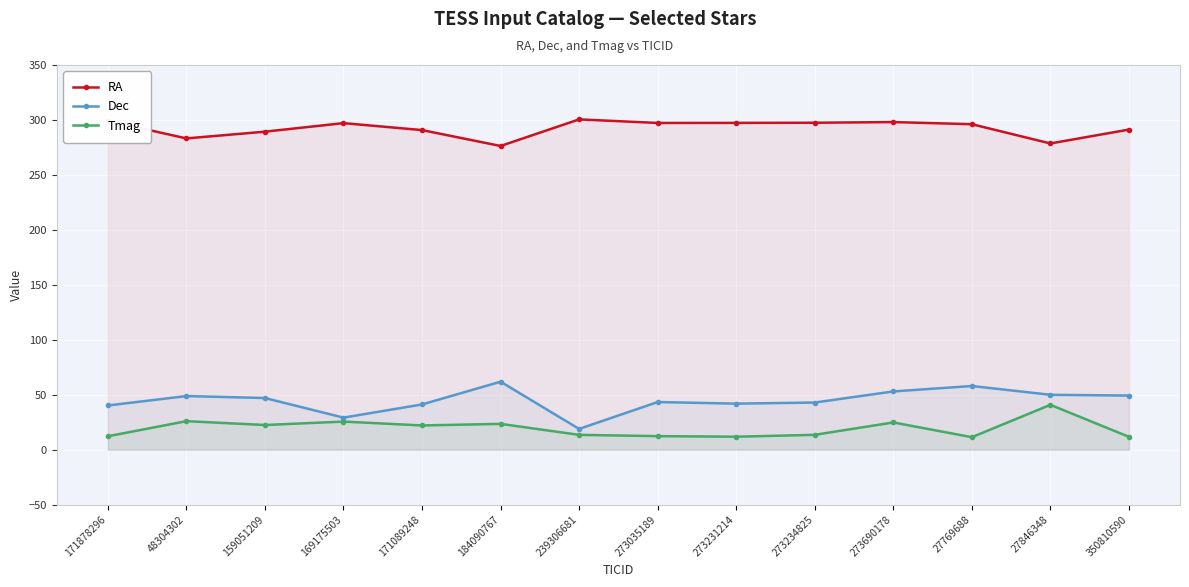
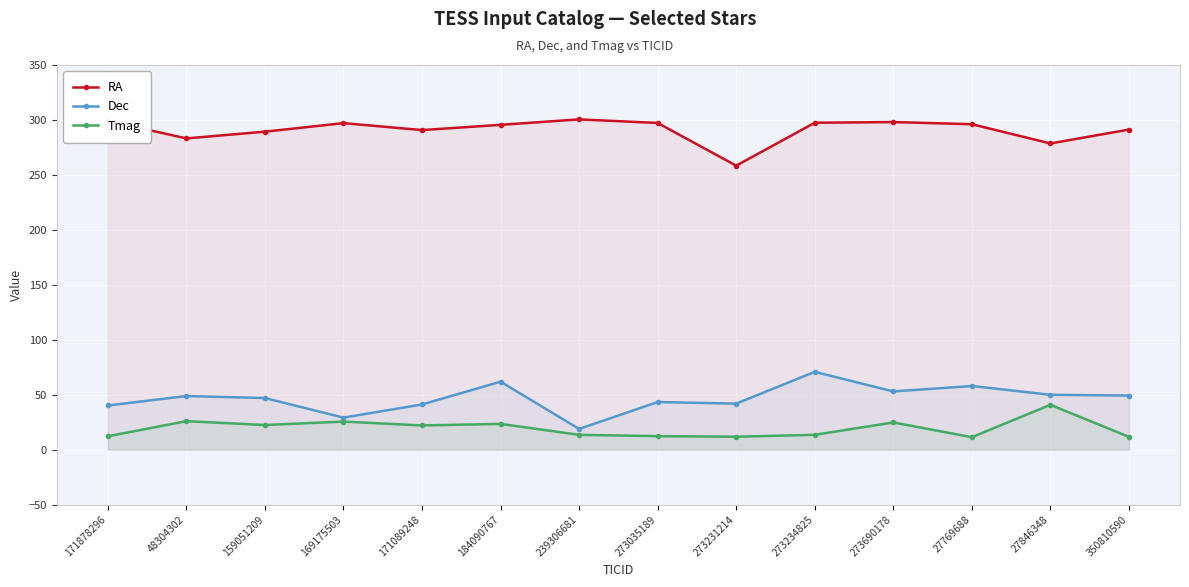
  {
    "RA": {
      "48304302": 283,
      "159051209": 289,
      "169175503": 297,
      "171089248": 291,
-     "184090767": 276,
+     "184090767": 296,
      "239306681": 301,
      "273035189": 297,
-     "273231214": 297,
+     "273231214": 258,
      "273234825": 297,
      "273690178": 298,
      "27769688": 296,
      "27846348": 279,
      "350810590": 291
    },
    "Dec": {
      "171878296": 40,
      "48304302": 49,
      "159051209": 47,
      "169175503": 29,
      "171089248": 41,
      "184090767": 62,
      "239306681": 19,
      "273035189": 43,
      "273231214": 42,
-     "273234825": 43,
+     "273234825": 71,
      "273690178": 53,
      "27769688": 58,
      "27846348": 50,
      "350810590": 49
    },
    "Tmag": {
      "171878296": 12,
      "48304302": 26,
      "159051209": 22,
      "169175503": 26,
      "171089248": 22,
      "184090767": 23,
      "239306681": 13,
      "273035189": 12,
      "273231214": 12,
      "273234825": 14,
      "273690178": 25,
      "27769688": 11,
      "27846348": 41,
      "350810590": 12
    }
  }
